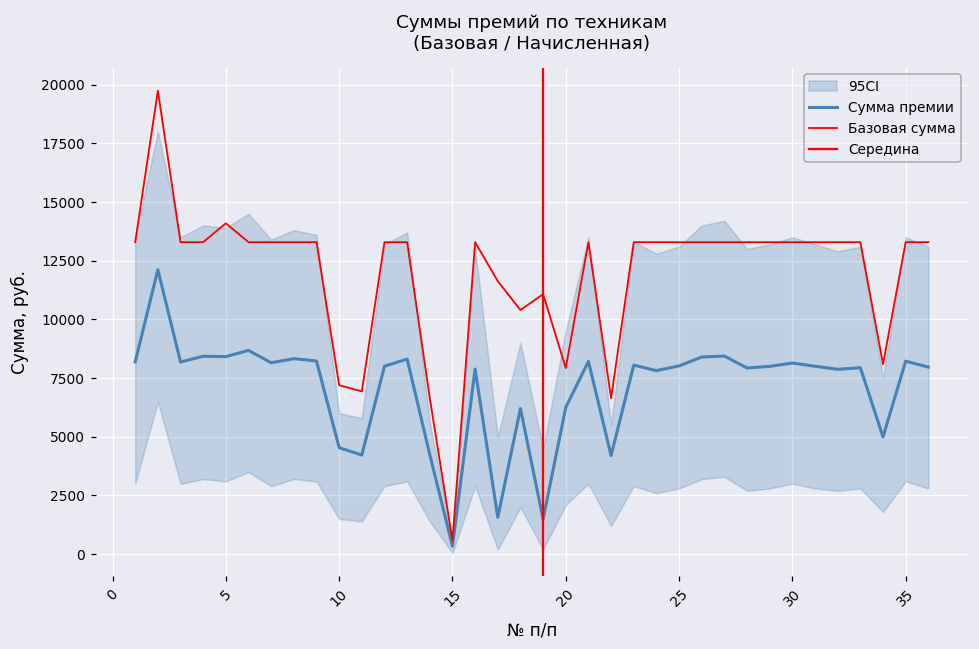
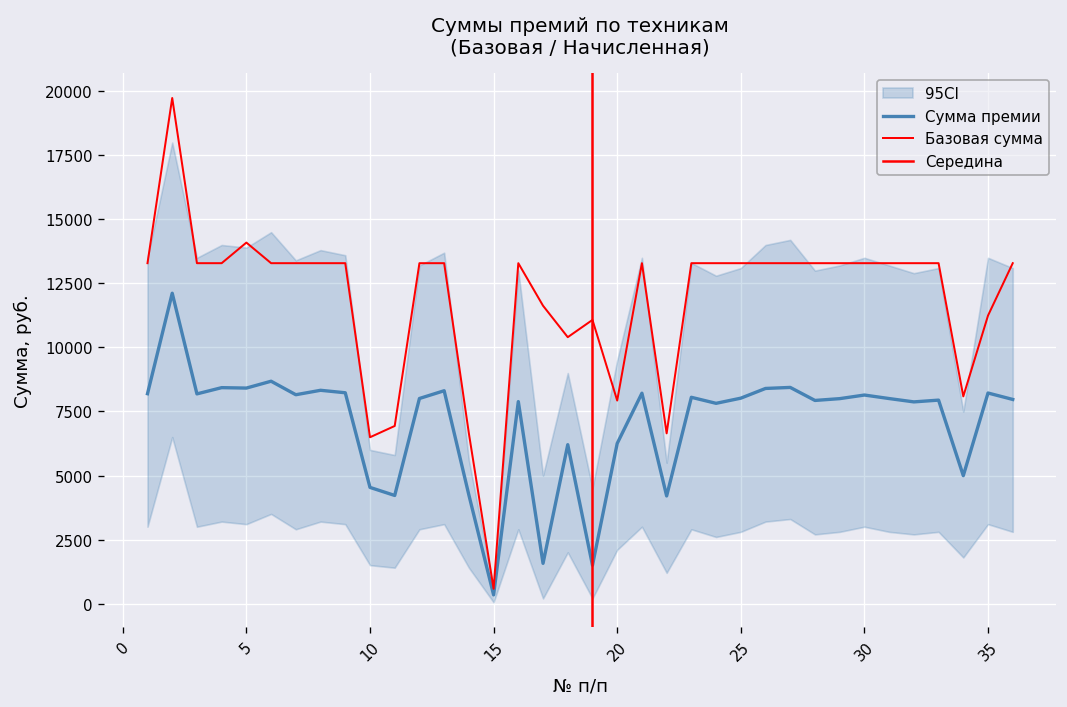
  {
    "Базовая сумма": {
      "5": 14100,
-     "10": 7200,
+     "10": 6500,
      "20": 7900,
      "25": 13300,
      "30": 13300,
-     "35": 13300
+     "35": 11200
    }
  }
